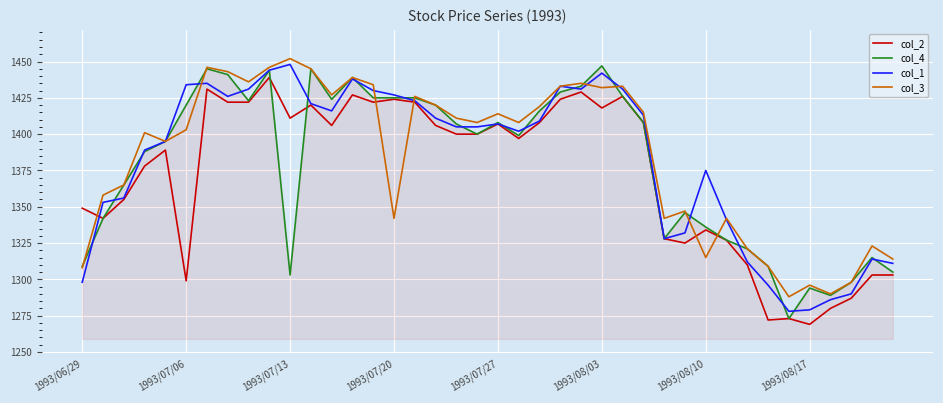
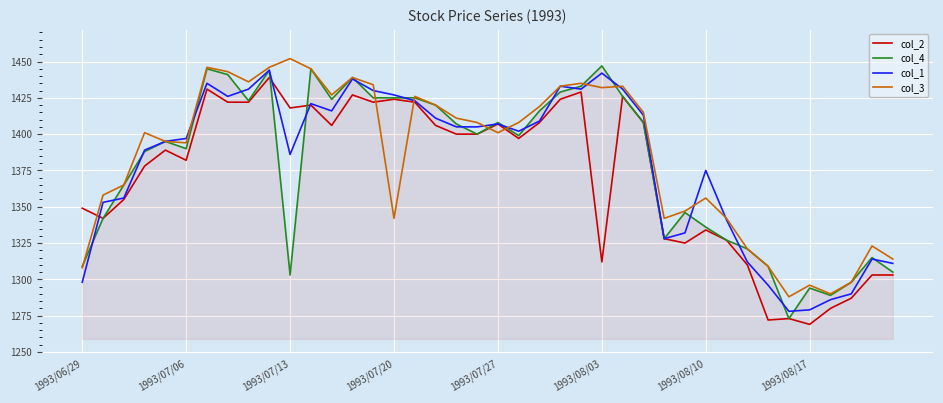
  {
    "col_2": {
      "1993/06/29": 1349,
-     "1993/07/06": 1299,
-     "1993/07/13": 1411,
-     "1993/08/03": 1418,
+     "1993/07/06": 1382,
+     "1993/07/13": 1418,
+     "1993/08/03": 1312,
      "1993/08/10": 1334,
      "1993/08/17": 1269
    },
    "col_4": {
-     "1993/07/06": 1420,
+     "1993/07/06": 1390,
      "1993/07/13": 1303,
      "1993/08/03": 1447,
      "1993/08/10": 1336,
      "1993/08/17": 1294
    },
    "col_1": {
      "1993/06/29": 1298,
-     "1993/07/06": 1434,
-     "1993/07/13": 1448,
+     "1993/07/06": 1397,
+     "1993/07/13": 1386,
      "1993/07/20": 1427,
      "1993/08/03": 1442,
      "1993/08/10": 1375,
      "1993/08/17": 1279
    },
    "col_3": {
-     "1993/07/06": 1403,
+     "1993/07/06": 1394,
      "1993/07/13": 1452,
      "1993/07/20": 1342,
-     "1993/07/27": 1414,
+     "1993/07/27": 1401,
      "1993/08/03": 1432,
-     "1993/08/10": 1315,
+     "1993/08/10": 1356,
      "1993/08/17": 1296
    }
  }
